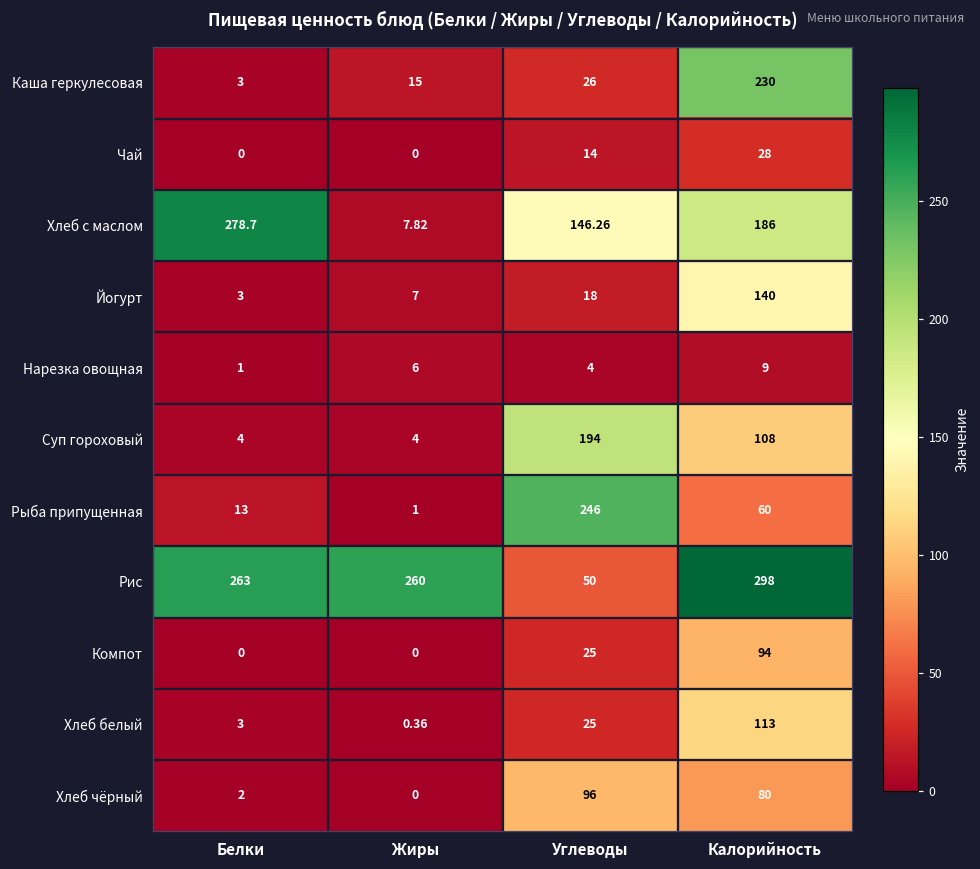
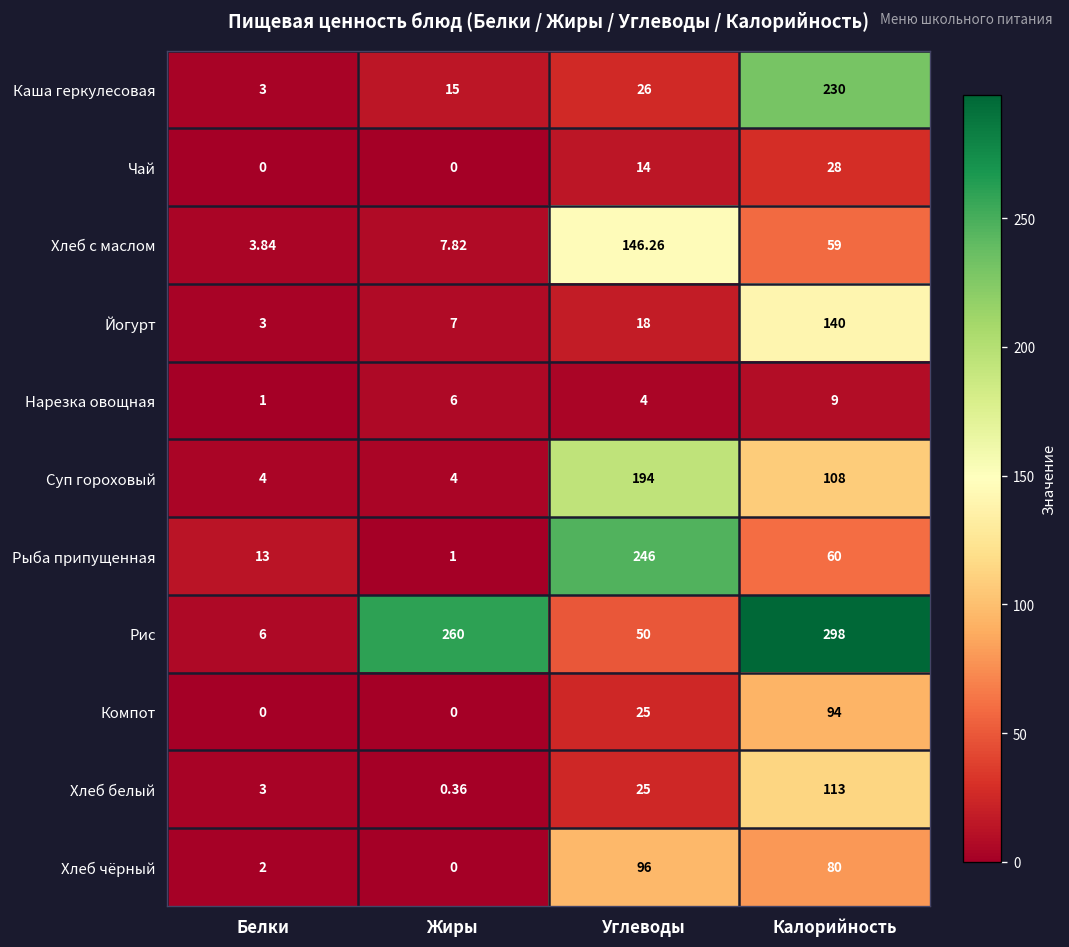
  {
    "Каша геркулесовая": {
      "Белки": 3,
      "Жиры": 15,
      "Углеводы": 26,
      "Калорийность": 230
    },
    "Чай": {
      "Белки": 0,
      "Жиры": 0,
      "Углеводы": 14,
      "Калорийность": 28
    },
    "Хлеб с маслом": {
-     "Белки": 278.7,
+     "Белки": 3.84,
      "Жиры": 7.82,
      "Углеводы": 146.26,
-     "Калорийность": 186
+     "Калорийность": 59
    },
    "Йогурт": {
      "Белки": 3,
      "Жиры": 7,
      "Углеводы": 18,
      "Калорийность": 140
    },
    "Нарезка овощная": {
      "Белки": 1,
      "Жиры": 6,
      "Углеводы": 4,
      "Калорийность": 9
    },
    "Суп гороховый": {
      "Белки": 4,
      "Жиры": 4,
      "Углеводы": 194,
      "Калорийность": 108
    },
    "Рыба припущенная": {
      "Белки": 13,
      "Жиры": 1,
      "Углеводы": 246,
      "Калорийность": 60
    },
    "Рис": {
-     "Белки": 263,
+     "Белки": 6,
      "Жиры": 260,
      "Углеводы": 50,
      "Калорийность": 298
    },
    "Компот": {
      "Белки": 0,
      "Жиры": 0,
      "Углеводы": 25,
      "Калорийность": 94
    },
    "Хлеб белый": {
      "Белки": 3,
      "Жиры": 0.36,
      "Углеводы": 25,
      "Калорийность": 113
    },
    "Хлеб чёрный": {
      "Белки": 2,
      "Жиры": 0,
      "Углеводы": 96,
      "Калорийность": 80
    }
  }
